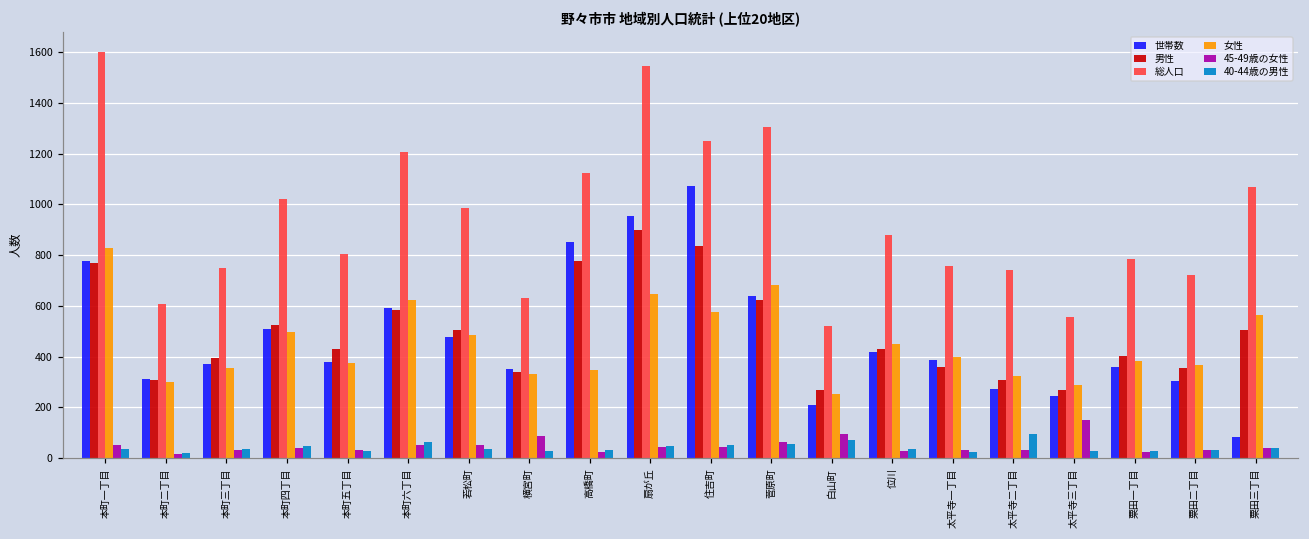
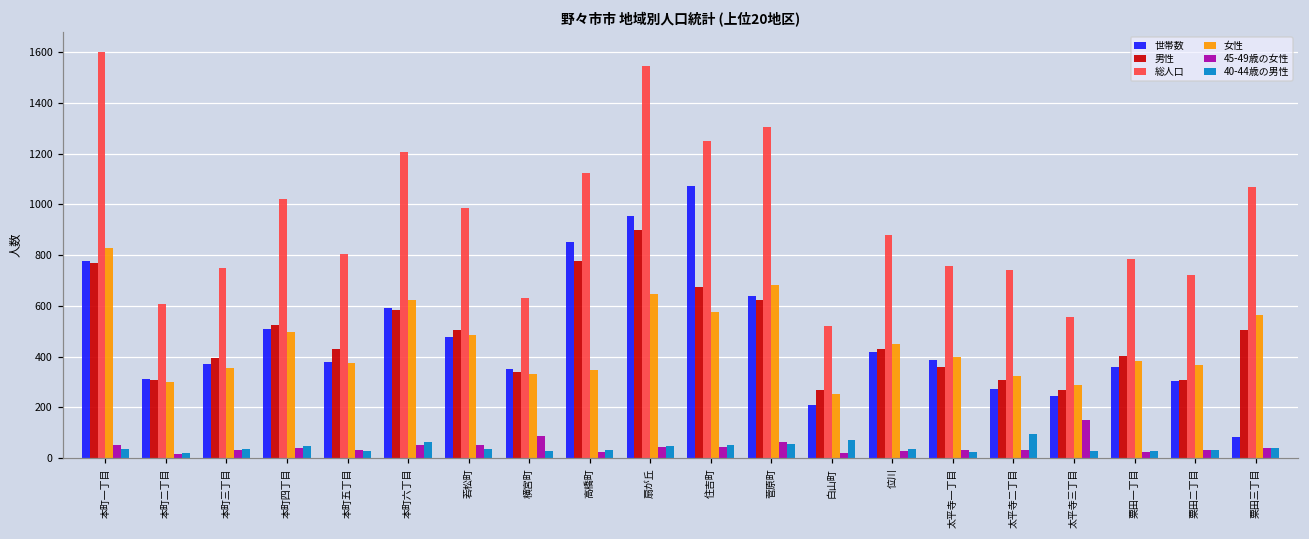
  {
    "世帯数": {
      "本町一丁目": 780,
      "本町二丁目": 310,
      "本町三丁目": 370,
      "本町四丁目": 510,
      "本町五丁目": 380,
      "本町六丁目": 590,
      "若松町": 480,
      "横宮町": 350,
      "高橋町": 850,
      "扇が丘": 960,
      "住吉町": 1070,
      "菅原町": 640,
      "白山町": 210,
      "位川": 420,
      "太平寺一丁目": 390,
      "太平寺二丁目": 270,
      "太平寺三丁目": 250,
      "粟田一丁目": 360,
      "粟田二丁目": 300,
      "粟田三丁目": 80
    },
    "男性": {
      "本町一丁目": 770,
      "本町二丁目": 310,
      "本町三丁目": 400,
      "本町四丁目": 530,
      "本町五丁目": 430,
      "本町六丁目": 580,
      "若松町": 500,
      "横宮町": 340,
      "高橋町": 780,
      "扇が丘": 900,
-     "住吉町": 840,
+     "住吉町": 670,
      "菅原町": 620,
      "白山町": 270,
      "位川": 430,
      "太平寺一丁目": 360,
      "太平寺二丁目": 310,
      "太平寺三丁目": 270,
      "粟田一丁目": 400,
-     "粟田二丁目": 360,
+     "粟田二丁目": 310,
      "粟田三丁目": 500
    },
    "総人口": {
      "本町一丁目": 1600,
      "本町二丁目": 610,
      "本町三丁目": 750,
      "本町四丁目": 1020,
      "本町五丁目": 800,
      "本町六丁目": 1210,
      "若松町": 990,
      "横宮町": 630,
      "高橋町": 1120,
      "扇が丘": 1550,
      "住吉町": 1250,
      "菅原町": 1310,
      "白山町": 520,
      "位川": 880,
      "太平寺一丁目": 760,
      "太平寺二丁目": 740,
      "太平寺三丁目": 560,
      "粟田一丁目": 790,
      "粟田二丁目": 720,
      "粟田三丁目": 1070
    },
    "女性": {
      "本町一丁目": 830,
      "本町二丁目": 300,
      "本町三丁目": 360,
      "本町四丁目": 500,
      "本町五丁目": 380,
      "本町六丁目": 620,
      "若松町": 480,
      "横宮町": 330,
      "高橋町": 350,
      "扇が丘": 650,
      "住吉町": 580,
      "菅原町": 680,
      "白山町": 250,
      "位川": 450,
      "太平寺一丁目": 400,
      "太平寺二丁目": 320,
      "太平寺三丁目": 290,
      "粟田一丁目": 380,
      "粟田二丁目": 370,
      "粟田三丁目": 560
    },
    "45-49歳の女性": {
      "本町一丁目": 50,
      "本町二丁目": 20,
      "本町三丁目": 30,
      "本町四丁目": 40,
      "本町五丁目": 30,
      "本町六丁目": 50,
      "若松町": 50,
      "横宮町": 90,
      "高橋町": 20,
      "扇が丘": 40,
      "住吉町": 50,
      "菅原町": 60,
-     "白山町": 90,
+     "白山町": 20,
      "位川": 30,
      "太平寺一丁目": 30,
      "太平寺二丁目": 30,
      "太平寺三丁目": 150,
      "粟田一丁目": 20,
      "粟田二丁目": 30,
      "粟田三丁目": 40
    },
    "40-44歳の男性": {
      "本町一丁目": 30,
      "本町二丁目": 20,
      "本町三丁目": 30,
      "本町四丁目": 50,
      "本町五丁目": 30,
      "本町六丁目": 60,
      "若松町": 30,
      "横宮町": 30,
      "高橋町": 30,
      "扇が丘": 50,
      "住吉町": 50,
      "菅原町": 50,
      "白山町": 70,
      "位川": 40,
      "太平寺一丁目": 20,
      "太平寺二丁目": 90,
      "太平寺三丁目": 30,
      "粟田一丁目": 30,
      "粟田二丁目": 30,
      "粟田三丁目": 40
    }
  }
